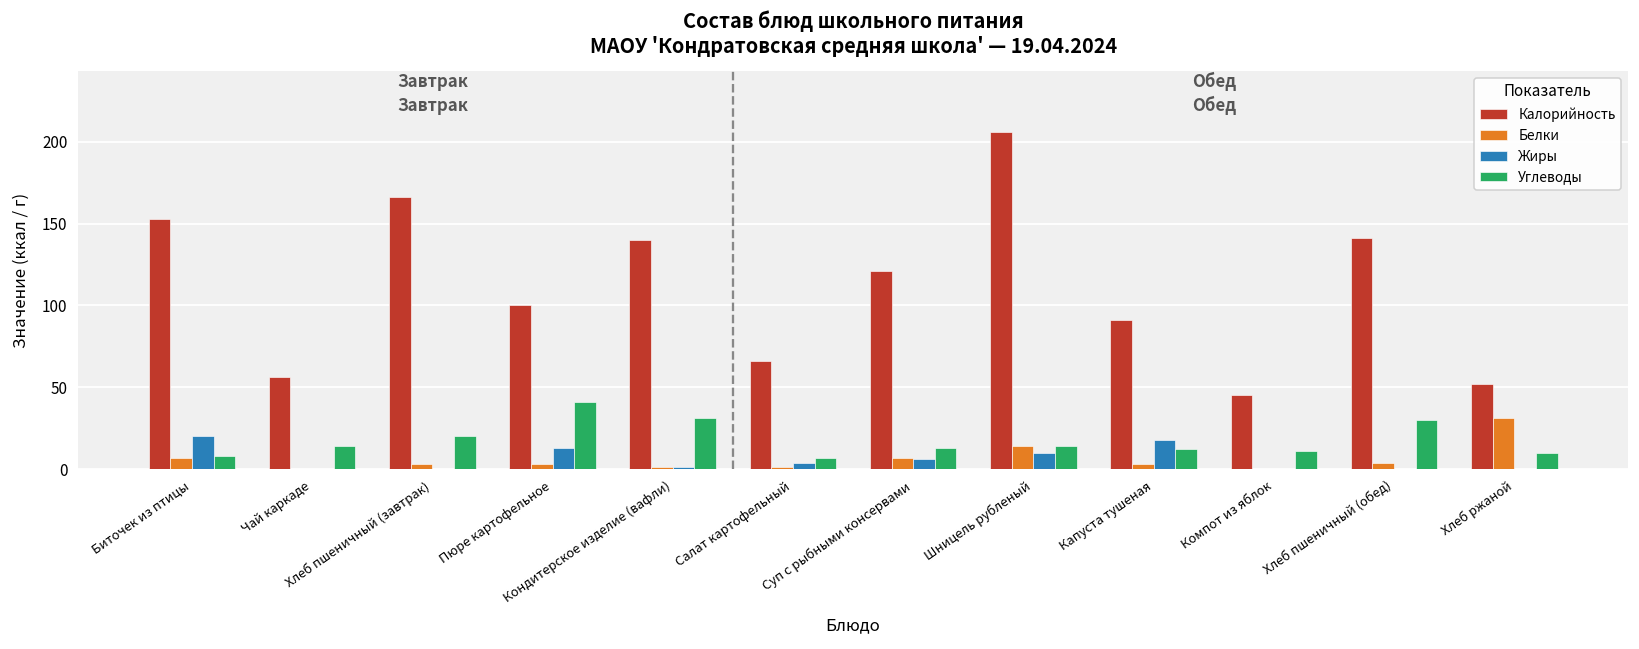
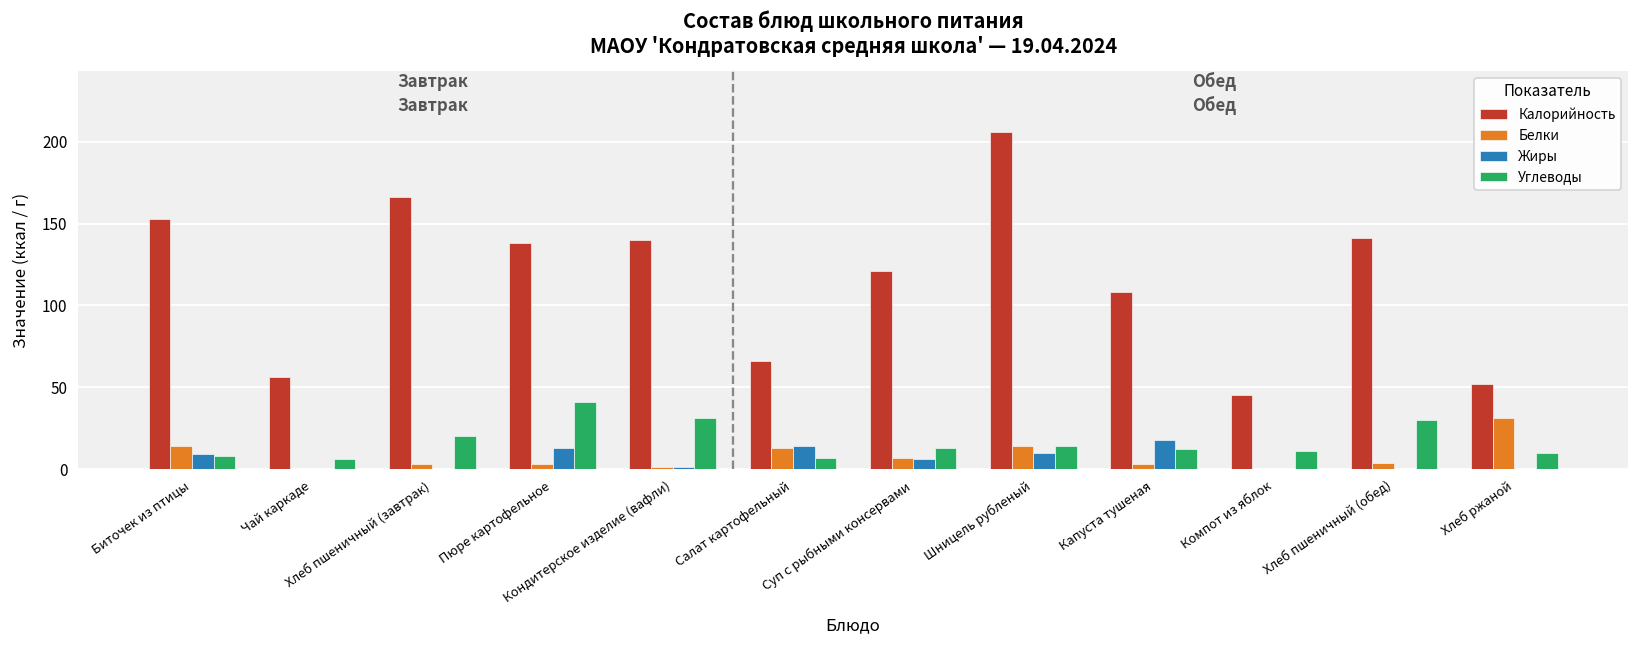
  {
    "Калорийность": {
      "Биточек из птицы": 153,
      "Чай каркаде": 56,
      "Хлеб пшеничный (завтрак)": 166,
-     "Пюре картофельное": 100,
+     "Пюре картофельное": 138,
      "Кондитерское изделие (вафли)": 140,
      "Салат картофельный": 66,
      "Суп с рыбными консервами": 121,
      "Шницель рубленый": 206,
-     "Капуста тушеная": 91,
+     "Капуста тушеная": 108,
      "Компот из яблок": 45,
      "Хлеб пшеничный (обед)": 141,
      "Хлеб ржаной": 52
    },
    "Белки": {
-     "Биточек из птицы": 7,
+     "Биточек из птицы": 14,
      "Чай каркаде": 0,
      "Хлеб пшеничный (завтрак)": 3,
      "Пюре картофельное": 3,
-     "Салат картофельный": 1,
+     "Салат картофельный": 13,
      "Суп с рыбными консервами": 7,
      "Шницель рубленый": 14,
      "Капуста тушеная": 3,
      "Компот из яблок": 0,
      "Хлеб пшеничный (обед)": 4,
      "Хлеб ржаной": 31
    },
    "Жиры": {
-     "Биточек из птицы": 20,
+     "Биточек из птицы": 9,
      "Чай каркаде": 0,
      "Хлеб пшеничный (завтрак)": 0,
      "Пюре картофельное": 13,
-     "Салат картофельный": 4,
+     "Салат картофельный": 14,
      "Суп с рыбными консервами": 6,
      "Шницель рубленый": 10,
      "Капуста тушеная": 18,
      "Компот из яблок": 0,
      "Хлеб пшеничный (обед)": 0,
      "Хлеб ржаной": 0
    },
    "Углеводы": {
      "Биточек из птицы": 8,
-     "Чай каркаде": 14,
+     "Чай каркаде": 6,
      "Хлеб пшеничный (завтрак)": 20,
      "Пюре картофельное": 41,
      "Кондитерское изделие (вафли)": 31,
      "Салат картофельный": 7,
      "Суп с рыбными консервами": 13,
      "Шницель рубленый": 14,
      "Капуста тушеная": 12,
      "Компот из яблок": 11,
      "Хлеб пшеничный (обед)": 30,
      "Хлеб ржаной": 10
    }
  }
